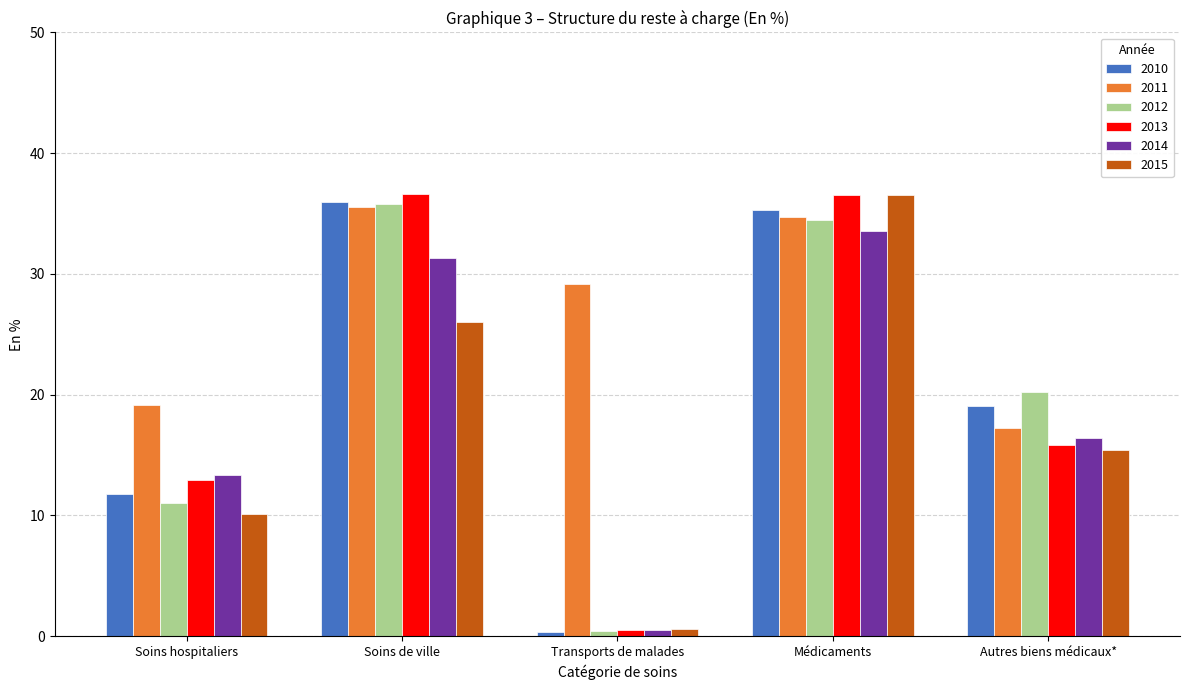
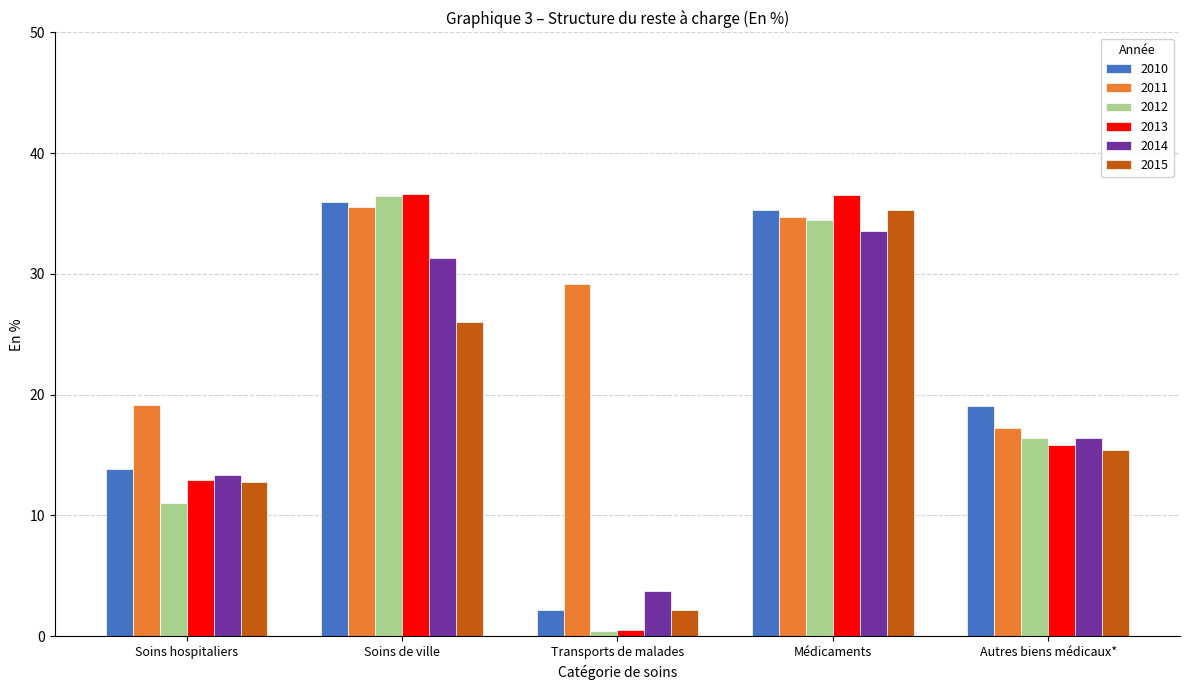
  {
    "2010": {
-     "Soins hospitaliers": 11.8,
+     "Soins hospitaliers": 13.8,
      "Soins de ville": 36.0,
-     "Transports de malades": 0.3,
+     "Transports de malades": 2.2,
      "Médicaments": 35.3,
      "Autres biens médicaux*": 19.1
    },
    "2011": {
      "Soins hospitaliers": 19.2,
      "Soins de ville": 35.5,
      "Transports de malades": 29.2,
      "Médicaments": 34.7,
      "Autres biens médicaux*": 17.3
    },
    "2012": {
      "Soins hospitaliers": 11.0,
-     "Soins de ville": 35.8,
+     "Soins de ville": 36.5,
      "Transports de malades": 0.4,
      "Médicaments": 34.5,
-     "Autres biens médicaux*": 20.2
+     "Autres biens médicaux*": 16.4
    },
    "2013": {
      "Soins hospitaliers": 12.9,
      "Soins de ville": 36.6,
      "Transports de malades": 0.5,
      "Médicaments": 36.5,
      "Autres biens médicaux*": 15.9
    },
    "2014": {
      "Soins hospitaliers": 13.3,
      "Soins de ville": 31.3,
-     "Transports de malades": 0.5,
+     "Transports de malades": 3.8,
      "Médicaments": 33.6,
      "Autres biens médicaux*": 16.4
    },
    "2015": {
-     "Soins hospitaliers": 10.1,
+     "Soins hospitaliers": 12.8,
      "Soins de ville": 26.0,
-     "Transports de malades": 0.6,
-     "Médicaments": 36.5,
+     "Transports de malades": 2.2,
+     "Médicaments": 35.3,
      "Autres biens médicaux*": 15.4
    }
  }
